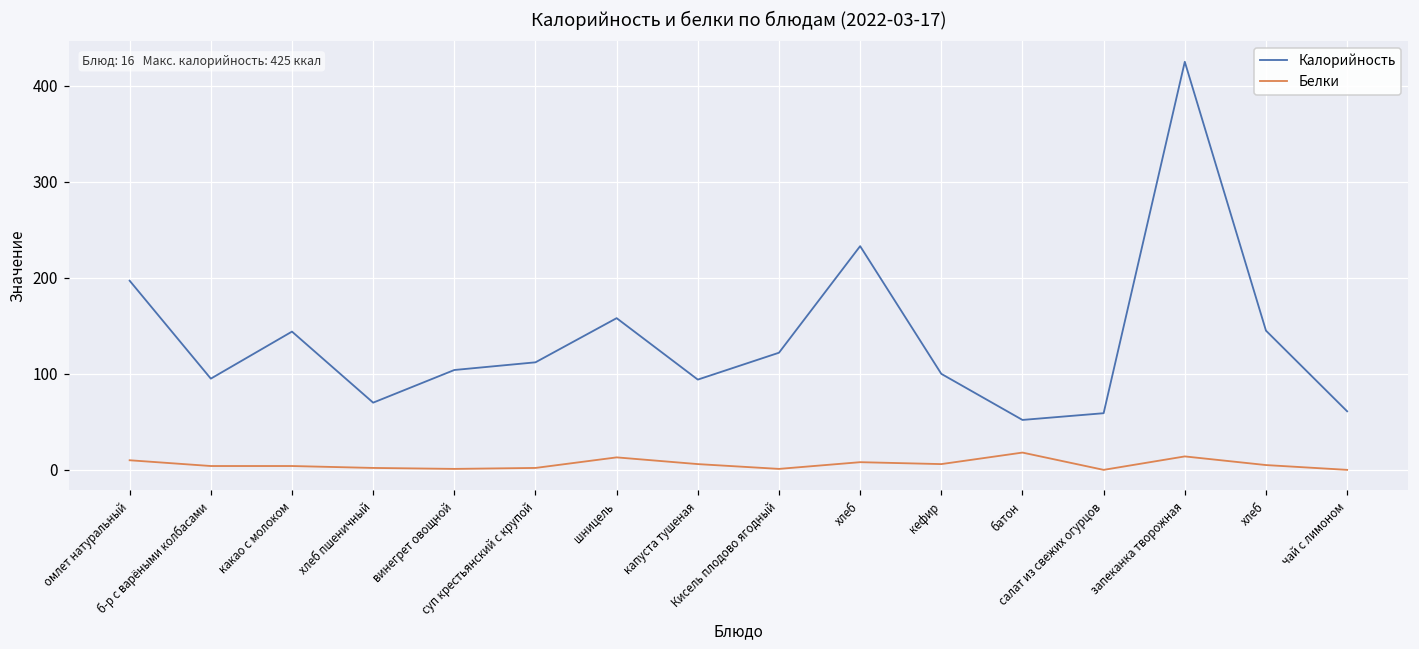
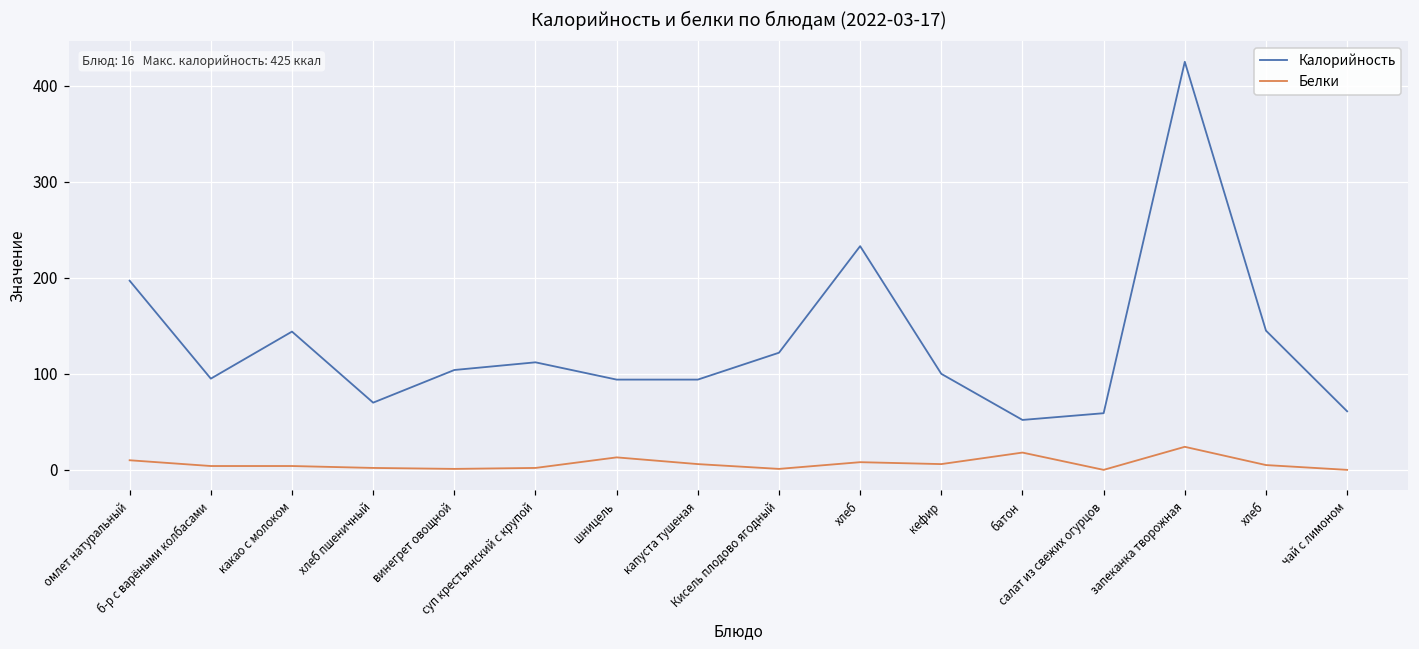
  {
    "Калорийность": {
      "омлет натуральный": 200,
      "б-р с варёными колбасами": 100,
      "какао с молоком": 140,
      "хлеб пшеничный": 70,
      "винегрет овощной": 100,
      "суп крестьянский с крупой": 110,
-     "шницель": 160,
+     "шницель": 90,
      "капуста тушеная": 90,
      "Кисель плодово ягодный": 120,
      "кефир": 100,
      "батон": 50,
      "салат из свежих огурцов": 60,
      "запеканка творожная": 430,
      "чай с лимоном": 60
    },
    "Белки": {
      "омлет натуральный": 10,
      "б-р с варёными колбасами": 0,
      "какао с молоком": 0,
      "хлеб пшеничный": 0,
      "винегрет овощной": 0,
      "суп крестьянский с крупой": 0,
      "шницель": 10,
      "капуста тушеная": 10,
      "Кисель плодово ягодный": 0,
      "кефир": 10,
      "батон": 20,
      "салат из свежих огурцов": 0,
-     "запеканка творожная": 10,
+     "запеканка творожная": 20,
      "чай с лимоном": 0
    }
  }
